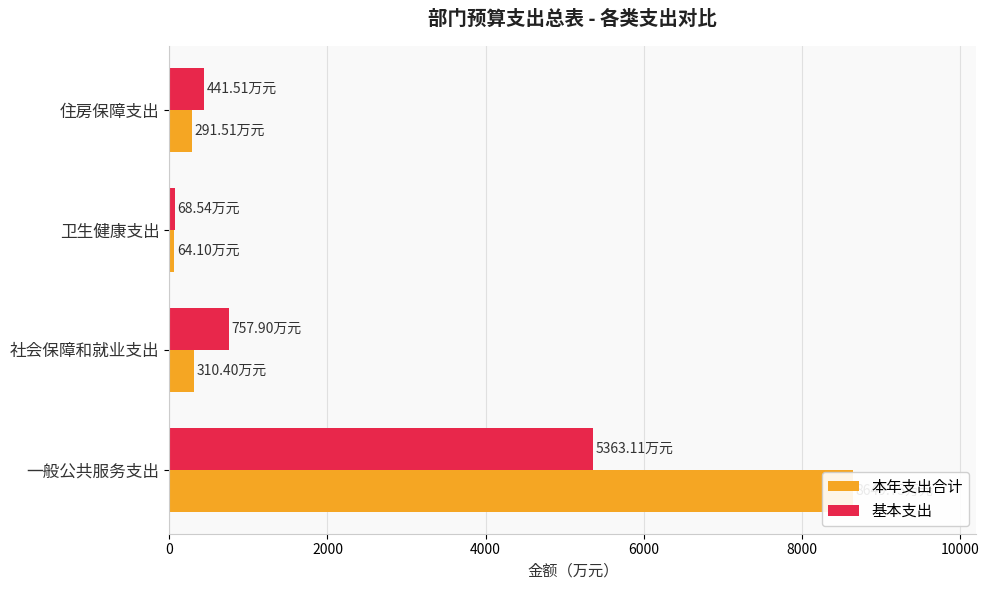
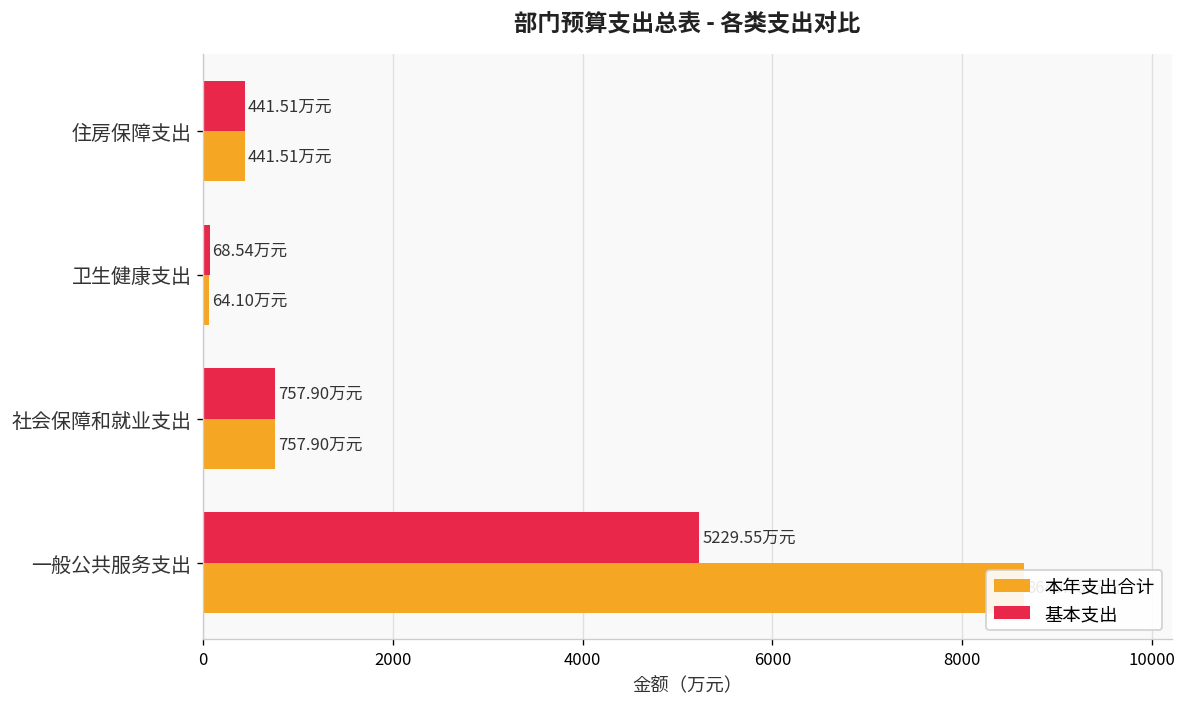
  {
    "本年支出合计": {
-     "住房保障支出": 291.51,
+     "住房保障支出": 441.51,
      "卫生健康支出": 64.10,
-     "社会保障和就业支出": 310.40
+     "社会保障和就业支出": 757.90
    },
    "基本支出": {
      "住房保障支出": 441.51,
      "卫生健康支出": 68.54,
      "社会保障和就业支出": 757.90,
-     "一般公共服务支出": 5363.11
+     "一般公共服务支出": 5229.55
    }
  }
